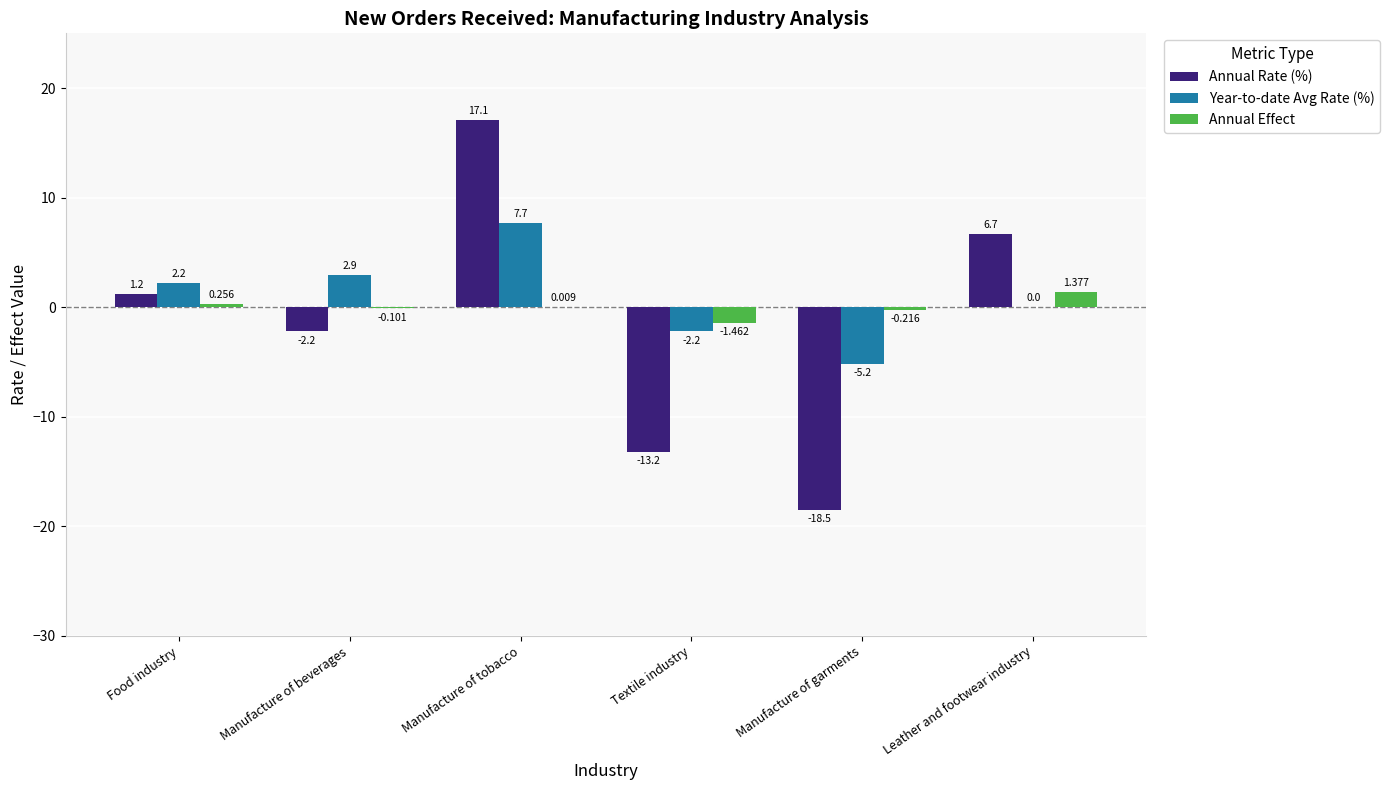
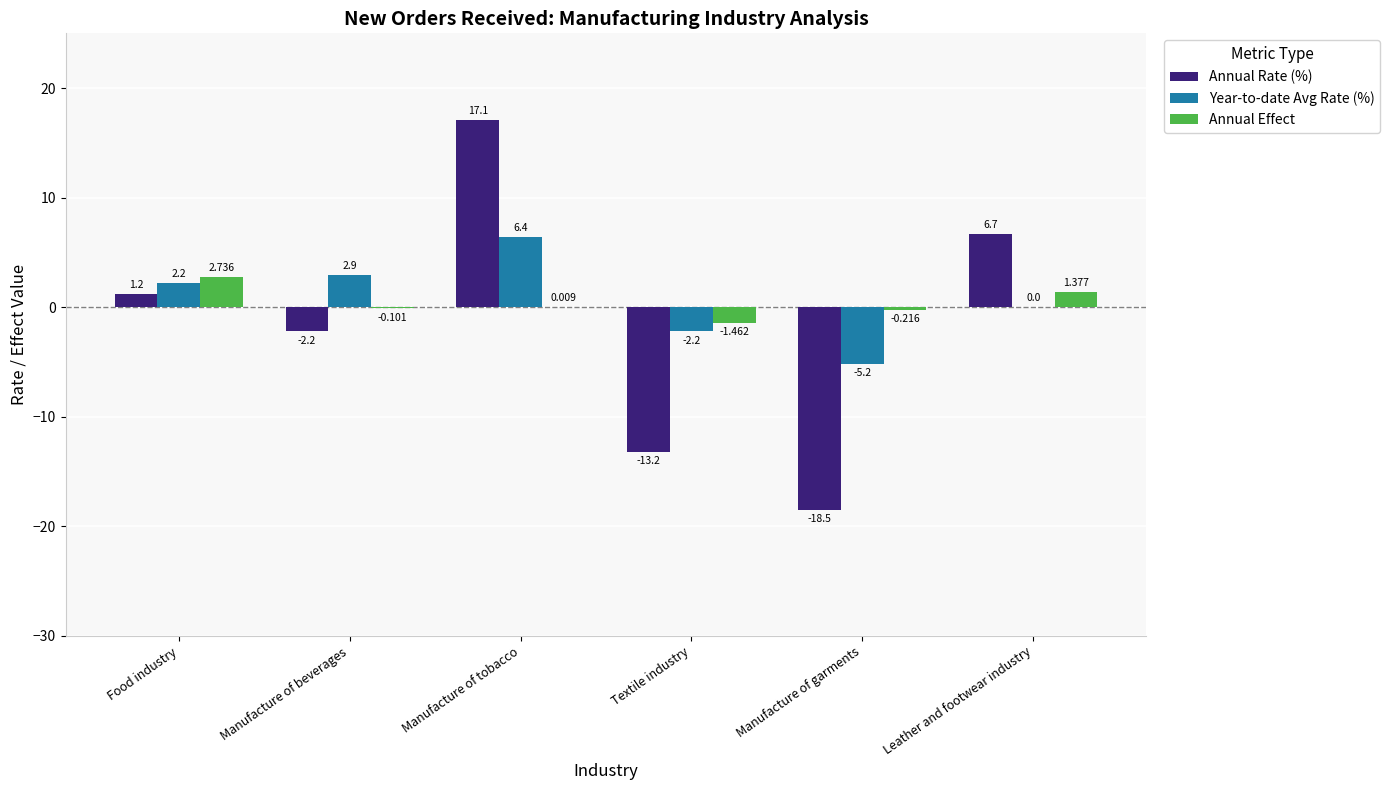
  {
    "Annual Rate (%)": {
      "Food industry": 1.2,
      "Manufacture of beverages": -2.2,
      "Manufacture of tobacco": 17.1,
      "Textile industry": -13.2,
      "Manufacture of garments": -18.5,
      "Leather and footwear industry": 6.7
    },
    "Year-to-date Avg Rate (%)": {
      "Food industry": 2.2,
      "Manufacture of beverages": 2.9,
-     "Manufacture of tobacco": 7.7,
+     "Manufacture of tobacco": 6.4,
      "Textile industry": -2.2,
      "Manufacture of garments": -5.2,
      "Leather and footwear industry": 0.0
    },
    "Annual Effect": {
-     "Food industry": 0.256,
+     "Food industry": 2.736,
      "Manufacture of beverages": -0.101,
      "Manufacture of tobacco": 0.009,
      "Textile industry": -1.462,
      "Manufacture of garments": -0.216,
      "Leather and footwear industry": 1.377
    }
  }
